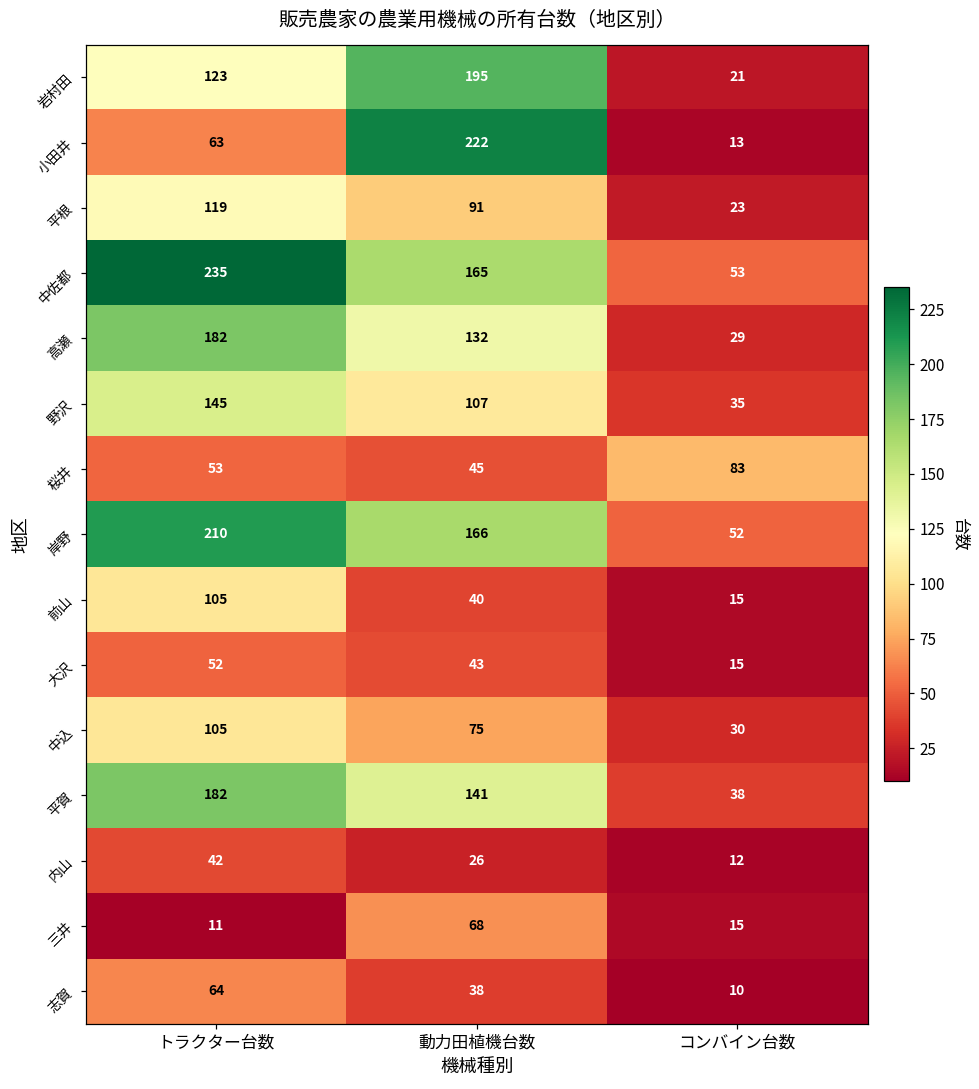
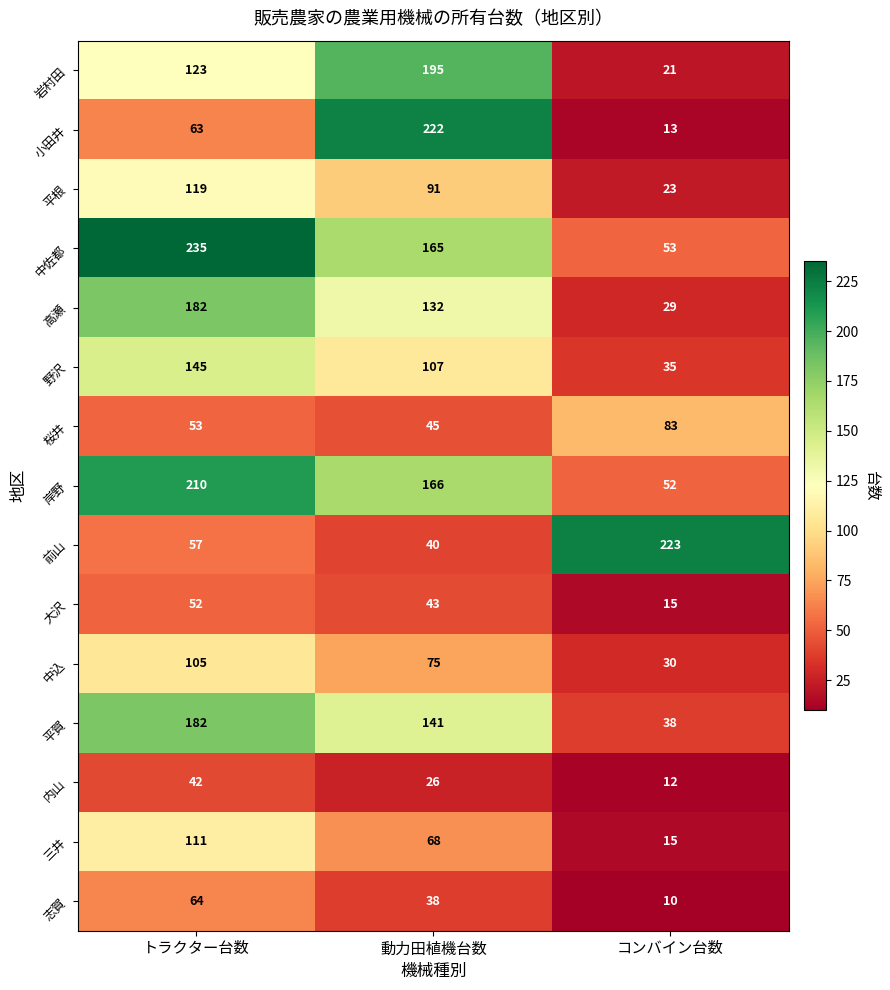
  {
    "岩村田": {
      "トラクター台数": 123,
      "動力田植機台数": 195,
      "コンバイン台数": 21
    },
    "小田井": {
      "トラクター台数": 63,
      "動力田植機台数": 222,
      "コンバイン台数": 13
    },
    "平根": {
      "トラクター台数": 119,
      "動力田植機台数": 91,
      "コンバイン台数": 23
    },
    "中佐都": {
      "トラクター台数": 235,
      "動力田植機台数": 165,
      "コンバイン台数": 53
    },
    "高瀬": {
      "トラクター台数": 182,
      "動力田植機台数": 132,
      "コンバイン台数": 29
    },
    "野沢": {
      "トラクター台数": 145,
      "動力田植機台数": 107,
      "コンバイン台数": 35
    },
    "桜井": {
      "トラクター台数": 53,
      "動力田植機台数": 45,
      "コンバイン台数": 83
    },
    "岸野": {
      "トラクター台数": 210,
      "動力田植機台数": 166,
      "コンバイン台数": 52
    },
    "前山": {
-     "トラクター台数": 105,
+     "トラクター台数": 57,
      "動力田植機台数": 40,
-     "コンバイン台数": 15
+     "コンバイン台数": 223
    },
    "大沢": {
      "トラクター台数": 52,
      "動力田植機台数": 43,
      "コンバイン台数": 15
    },
    "中込": {
      "トラクター台数": 105,
      "動力田植機台数": 75,
      "コンバイン台数": 30
    },
    "平賀": {
      "トラクター台数": 182,
      "動力田植機台数": 141,
      "コンバイン台数": 38
    },
    "内山": {
      "トラクター台数": 42,
      "動力田植機台数": 26,
      "コンバイン台数": 12
    },
    "三井": {
-     "トラクター台数": 11,
+     "トラクター台数": 111,
      "動力田植機台数": 68,
      "コンバイン台数": 15
    },
    "志賀": {
      "トラクター台数": 64,
      "動力田植機台数": 38,
      "コンバイン台数": 10
    }
  }
